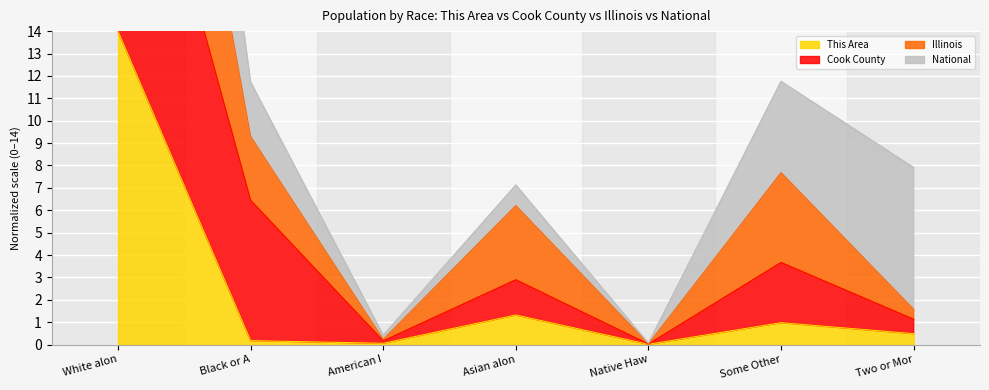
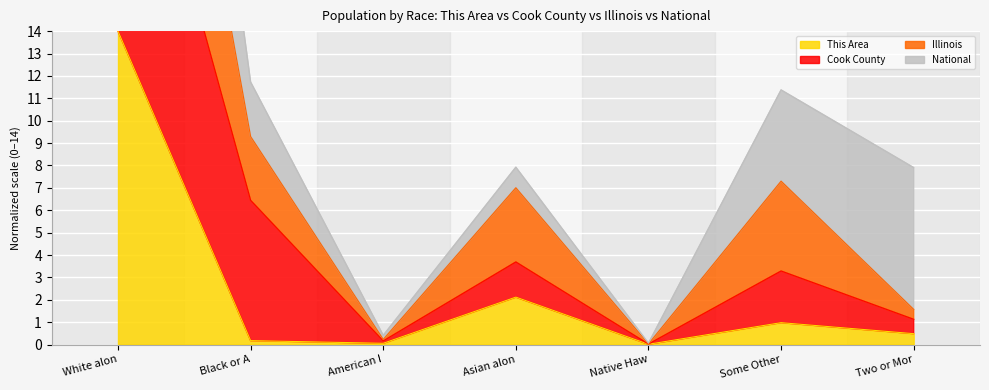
  {
    "This Area": {
      "White alon": 14.0,
      "Black or A": 0.2,
-     "Asian alon": 1.3,
+     "Asian alon": 2.1,
      "Some Other": 1.0,
      "Two or Mor": 0.5
    },
    "Cook County": {
      "Black or A": 6.3,
      "Asian alon": 1.6,
-     "Some Other": 2.7,
+     "Some Other": 2.3,
      "Two or Mor": 0.6
    },
    "Illinois": {
      "Black or A": 2.8,
      "Asian alon": 3.3,
      "Some Other": 4.0,
      "Two or Mor": 0.4
    },
    "National": {
      "Black or A": 2.4,
      "American I": 0.2,
      "Asian alon": 0.9,
      "Some Other": 4.1,
      "Two or Mor": 6.3
    }
  }
